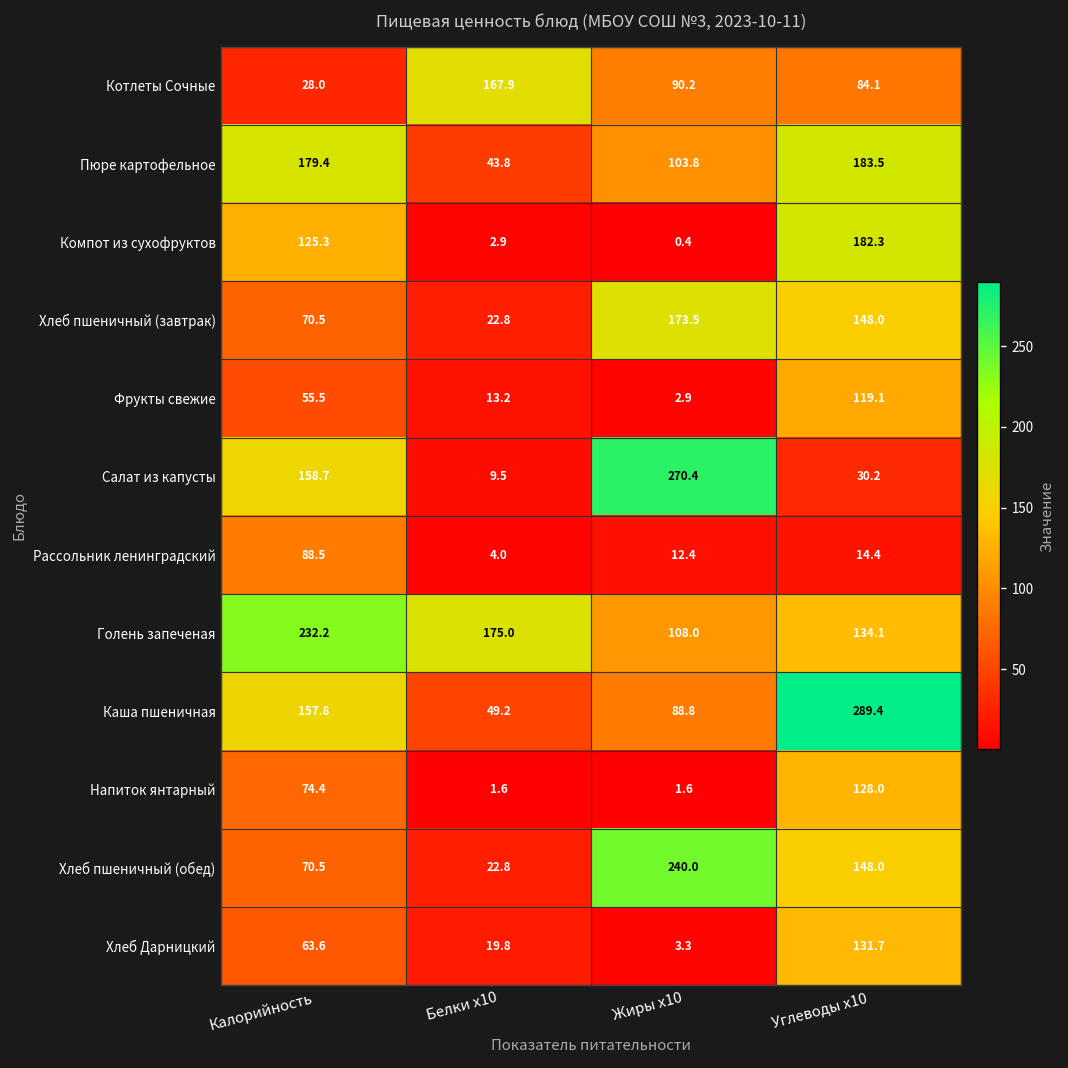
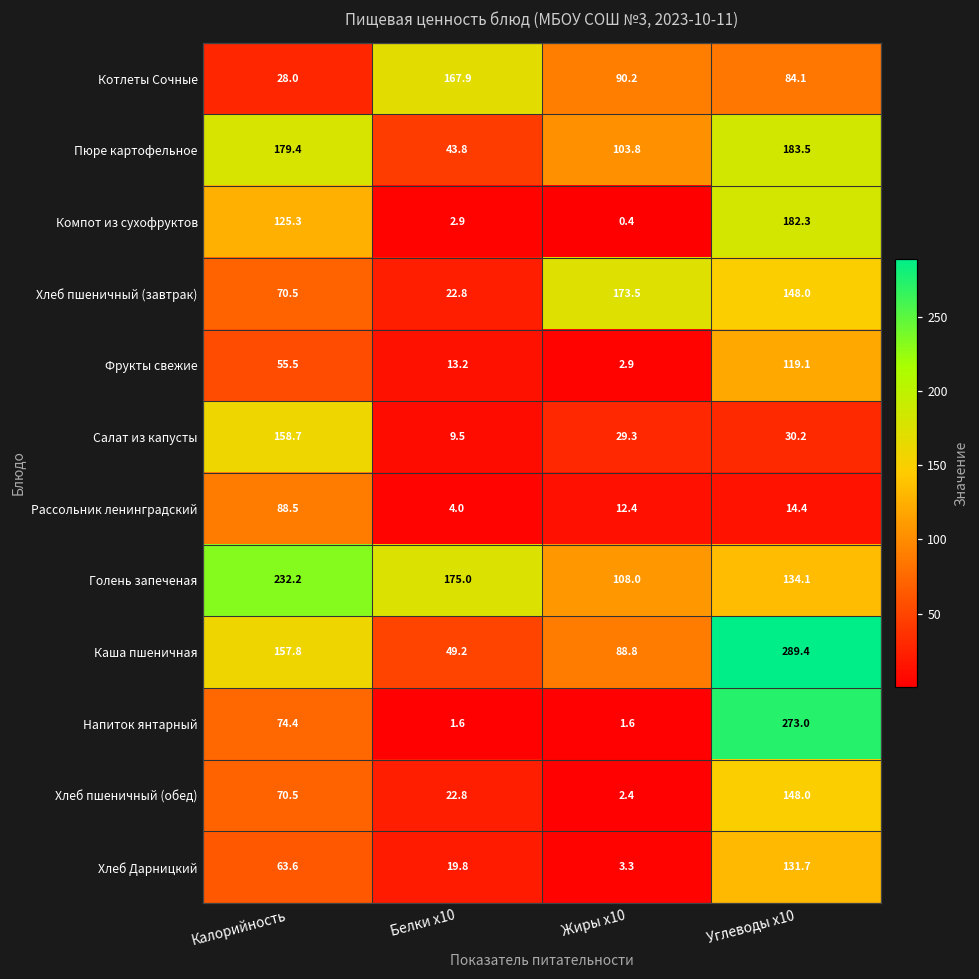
  {
    "Котлеты Сочные": {
      "Калорийность": 28.0,
      "Белки x10": 167.9,
      "Жиры x10": 90.2,
      "Углеводы x10": 84.1
    },
    "Пюре картофельное": {
      "Калорийность": 179.4,
      "Белки x10": 43.8,
      "Жиры x10": 103.8,
      "Углеводы x10": 183.5
    },
    "Компот из сухофруктов": {
      "Калорийность": 125.3,
      "Белки x10": 2.9,
      "Жиры x10": 0.4,
      "Углеводы x10": 182.3
    },
    "Хлеб пшеничный (завтрак)": {
      "Калорийность": 70.5,
      "Белки x10": 22.8,
      "Жиры x10": 173.5,
      "Углеводы x10": 148.0
    },
    "Фрукты свежие": {
      "Калорийность": 55.5,
      "Белки x10": 13.2,
      "Жиры x10": 2.9,
      "Углеводы x10": 119.1
    },
    "Салат из капусты": {
      "Калорийность": 158.7,
      "Белки x10": 9.5,
-     "Жиры x10": 270.4,
+     "Жиры x10": 29.3,
      "Углеводы x10": 30.2
    },
    "Рассольник ленинградский": {
      "Калорийность": 88.5,
      "Белки x10": 4.0,
      "Жиры x10": 12.4,
      "Углеводы x10": 14.4
    },
    "Голень запеченая": {
      "Калорийность": 232.2,
      "Белки x10": 175.0,
      "Жиры x10": 108.0,
      "Углеводы x10": 134.1
    },
    "Каша пшеничная": {
      "Калорийность": 157.8,
      "Белки x10": 49.2,
      "Жиры x10": 88.8,
      "Углеводы x10": 289.4
    },
    "Напиток янтарный": {
      "Калорийность": 74.4,
      "Белки x10": 1.6,
      "Жиры x10": 1.6,
-     "Углеводы x10": 128.0
+     "Углеводы x10": 273.0
    },
    "Хлеб пшеничный (обед)": {
      "Калорийность": 70.5,
      "Белки x10": 22.8,
-     "Жиры x10": 240.0,
+     "Жиры x10": 2.4,
      "Углеводы x10": 148.0
    },
    "Хлеб Дарницкий": {
      "Калорийность": 63.6,
      "Белки x10": 19.8,
      "Жиры x10": 3.3,
      "Углеводы x10": 131.7
    }
  }
